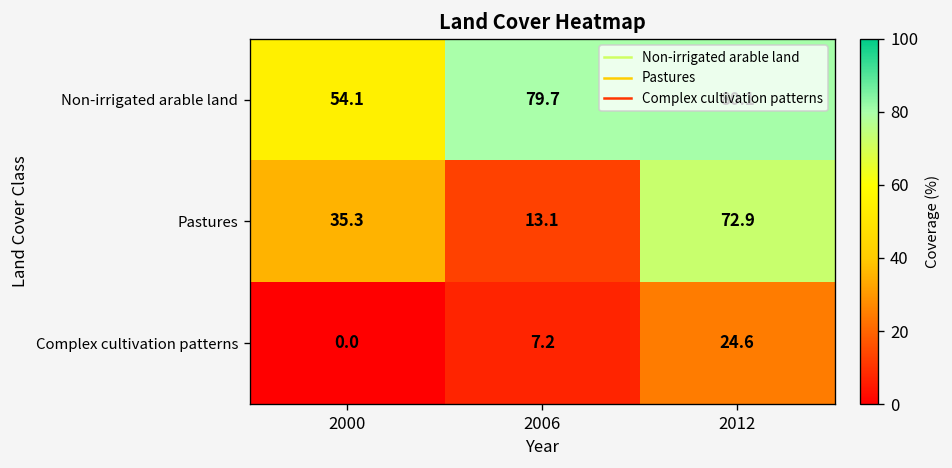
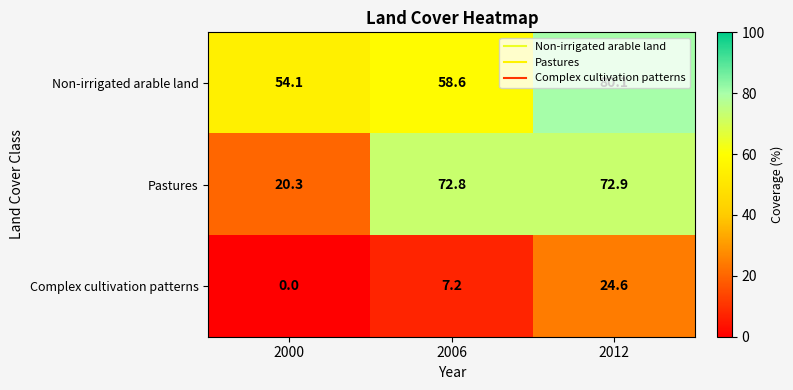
  {
    "Non-irrigated arable land": {
      "2000": 54.1,
-     "2006": 79.7
+     "2006": 58.6
    },
    "Pastures": {
-     "2000": 35.3,
-     "2006": 13.1,
+     "2000": 20.3,
+     "2006": 72.8,
      "2012": 72.9
    },
    "Complex cultivation patterns": {
      "2000": 0.0,
      "2006": 7.2,
      "2012": 24.6
    }
  }
